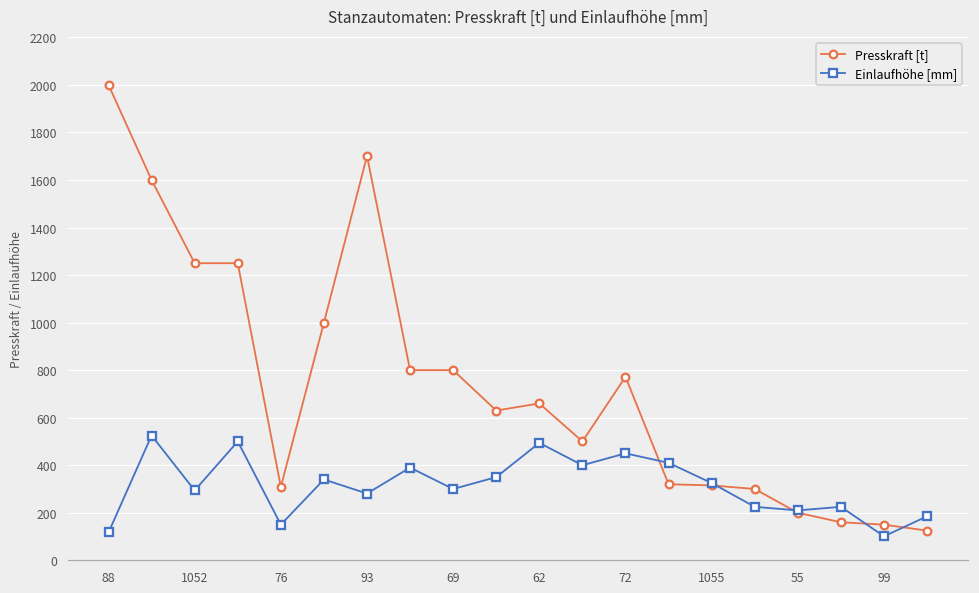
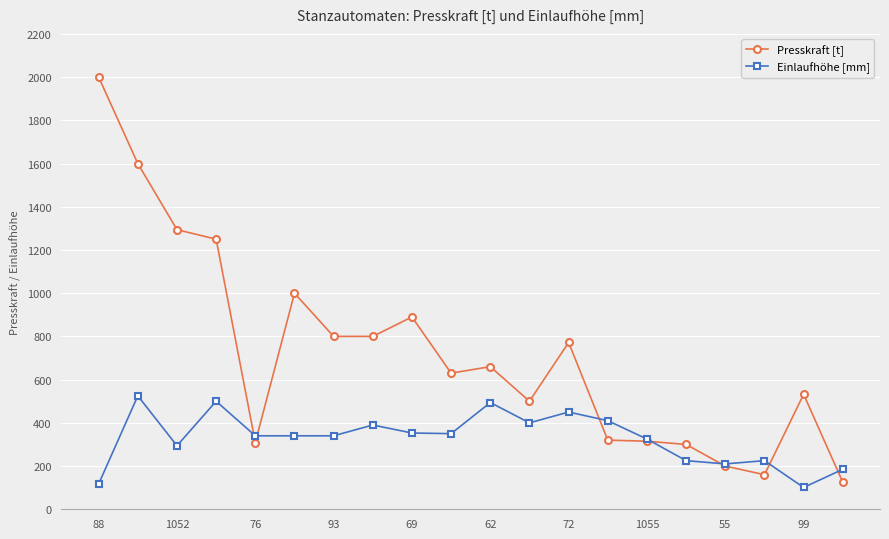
  {
    "Presskraft [t]": {
      "88": 2000,
-     "1052": 1250,
+     "1052": 1290,
      "76": 310,
-     "93": 1700,
-     "69": 800,
+     "93": 800,
+     "69": 890,
      "62": 660,
      "72": 770,
-     "99": 150
+     "99": 530
    },
    "Einlaufhöhe [mm]": {
      "88": 120,
      "1052": 290,
-     "76": 150,
-     "93": 280,
-     "69": 300,
+     "76": 340,
+     "93": 340,
+     "69": 350,
      "62": 490,
      "72": 450,
      "99": 100
    }
  }
